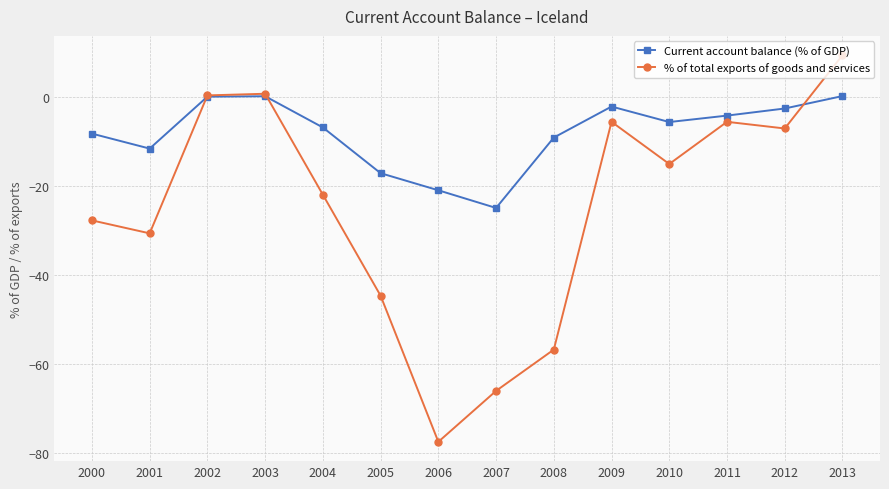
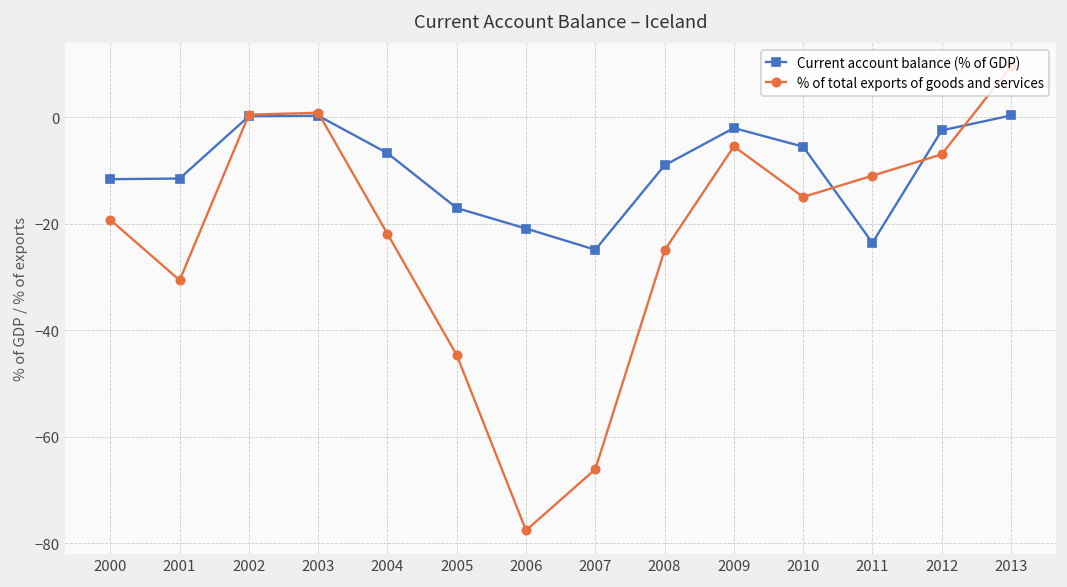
  {
    "Current account balance (% of GDP)": {
-     "2000": -8,
+     "2000": -12,
      "2001": -12,
      "2004": -7,
      "2005": -17,
      "2006": -21,
      "2007": -25,
      "2008": -9,
      "2009": -2,
      "2010": -6,
-     "2011": -4,
+     "2011": -24,
      "2012": -3,
      "2013": 0
    },
    "% of total exports of goods and services": {
-     "2000": -28,
+     "2000": -19,
      "2001": -31,
      "2004": -22,
      "2005": -45,
      "2006": -78,
      "2007": -66,
-     "2008": -57,
+     "2008": -25,
      "2009": -6,
      "2010": -15,
-     "2011": -6,
+     "2011": -11,
      "2012": -7
    }
  }
